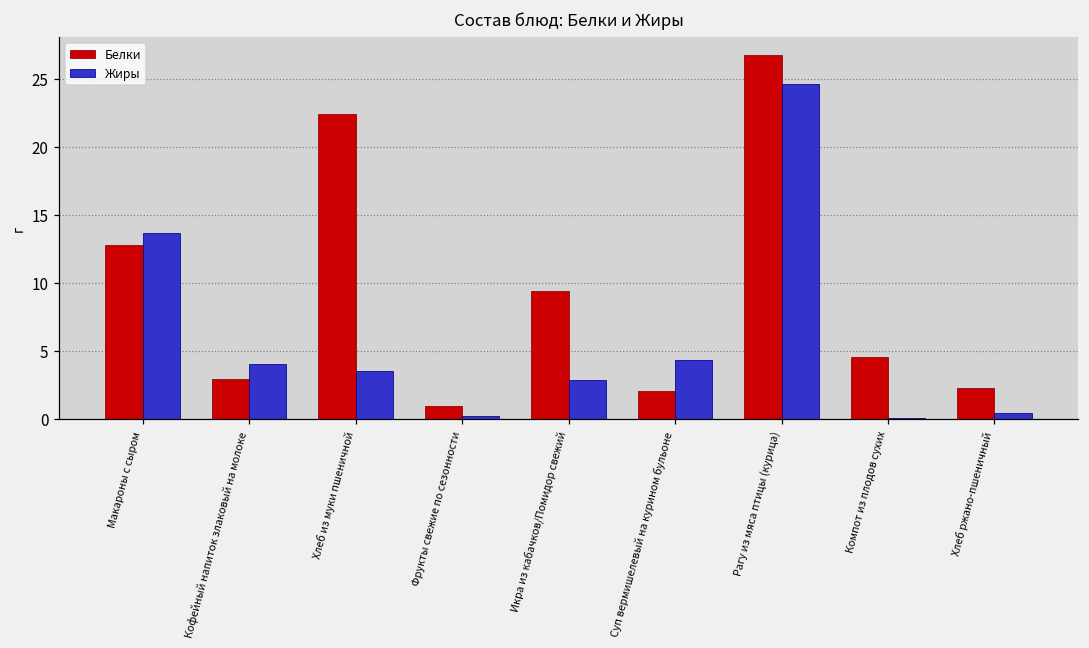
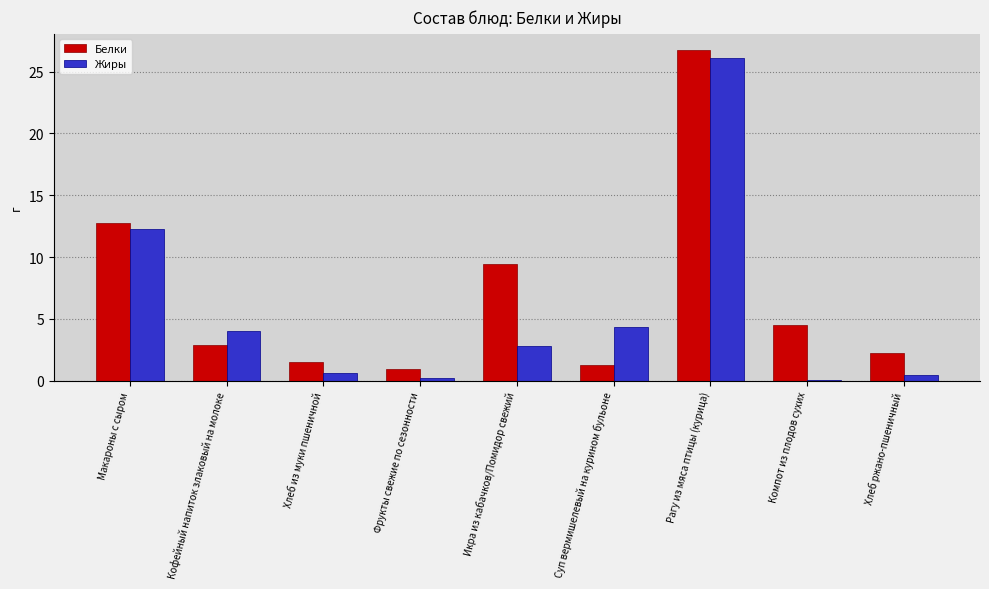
  {
    "Белки": {
      "Макароны с сыром": 12.8,
      "Кофейный напиток злаковый на молоке": 2.9,
-     "Хлеб из муки пшеничной": 22.4,
+     "Хлеб из муки пшеничной": 1.5,
      "Фрукты свежие по сезонности": 1.0,
      "Икра из кабачков/Помидор свежий": 9.4,
-     "Суп вермишелевый на курином бульоне": 2.0,
+     "Суп вермишелевый на курином бульоне": 1.3,
      "Рагу из мяса птицы (курица)": 26.7,
      "Компот из плодов сухих": 4.5,
      "Хлеб ржано-пшеничный": 2.2
    },
    "Жиры": {
-     "Макароны с сыром": 13.6,
+     "Макароны с сыром": 12.3,
      "Кофейный напиток злаковый на молоке": 4.0,
-     "Хлеб из муки пшеничной": 3.5,
+     "Хлеб из муки пшеничной": 0.6,
      "Фрукты свежие по сезонности": 0.2,
      "Икра из кабачков/Помидор свежий": 2.8,
      "Суп вермишелевый на курином бульоне": 4.3,
-     "Рагу из мяса птицы (курица)": 24.6,
+     "Рагу из мяса птицы (курица)": 26.1,
      "Хлеб ржано-пшеничный": 0.4
    }
  }
